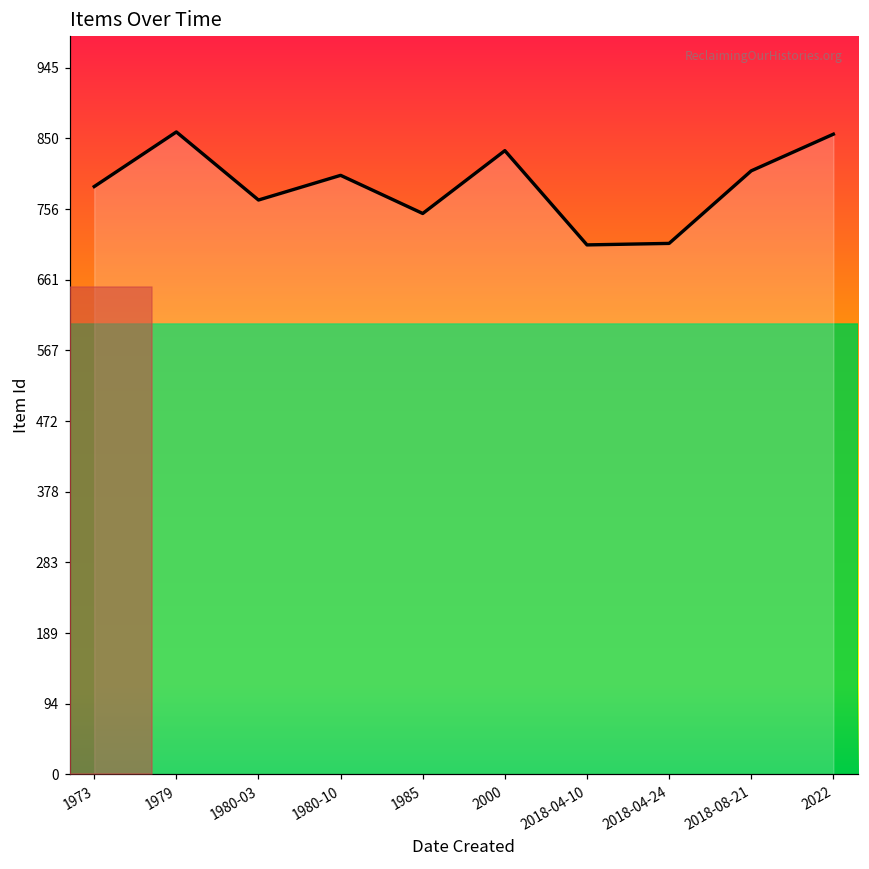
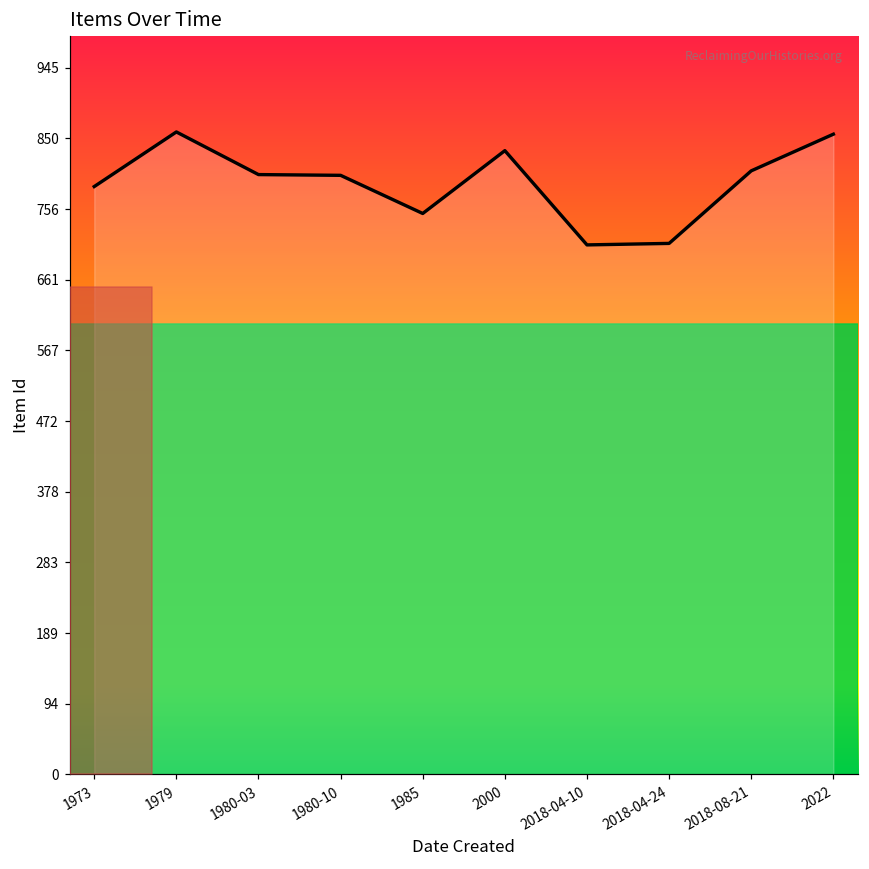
  {
    "1973": 790,
    "1979": 860,
-   "1980-03": 770,
+   "1980-03": 800,
    "1980-10": 800,
    "1985": 750,
    "2000": 830,
    "2018-04-10": 710,
    "2018-04-24": 710,
    "2018-08-21": 810,
    "2022": 860
  }
